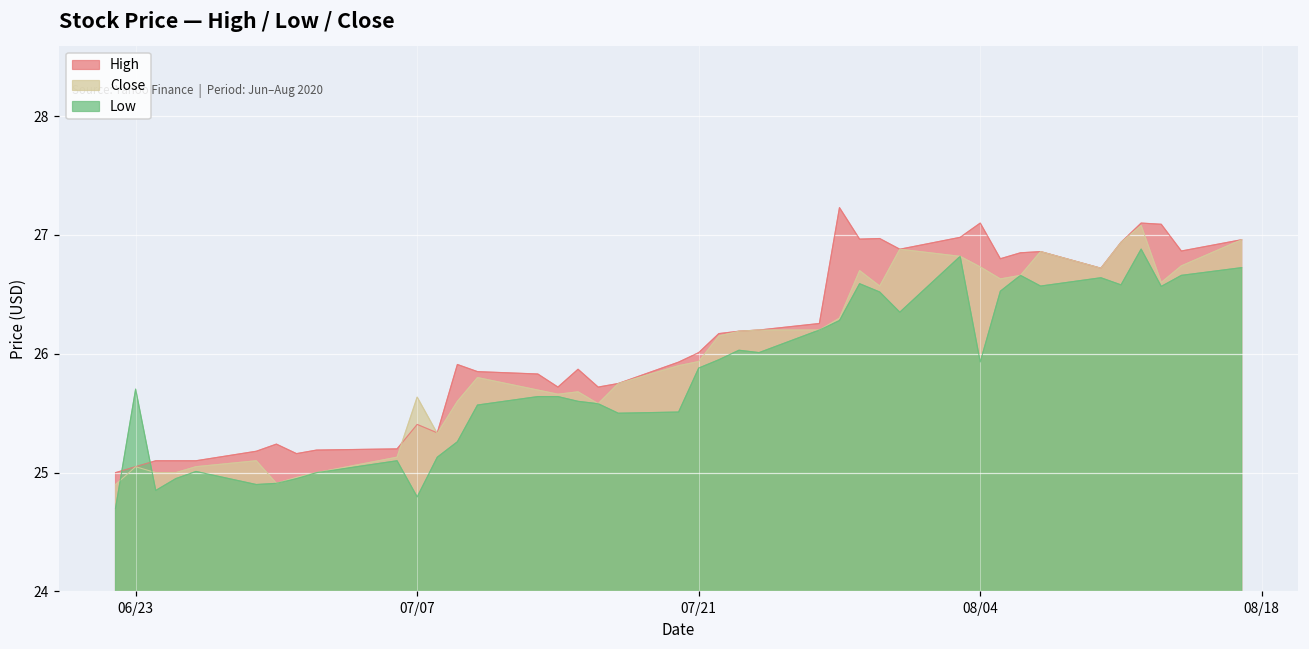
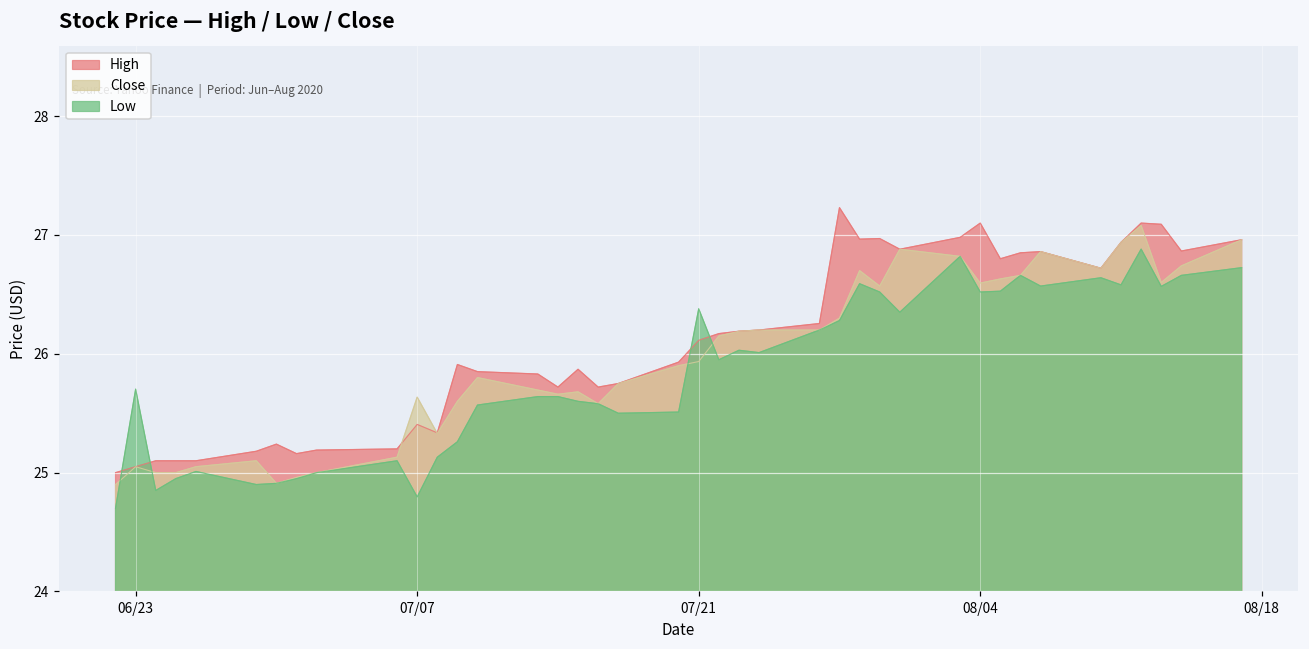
  {
    "High": {
      "07/07": 25.41,
-     "07/21": 26.01,
+     "07/21": 26.11,
      "08/04": 27.10
    },
    "Close": {
      "07/07": 25.64,
      "07/21": 25.93,
-     "08/04": 26.73
+     "08/04": 26.59
    },
    "Low": {
      "06/23": 25.70,
      "07/07": 24.80,
-     "07/21": 25.88,
-     "08/04": 25.93
+     "07/21": 26.38,
+     "08/04": 26.52
    }
  }
